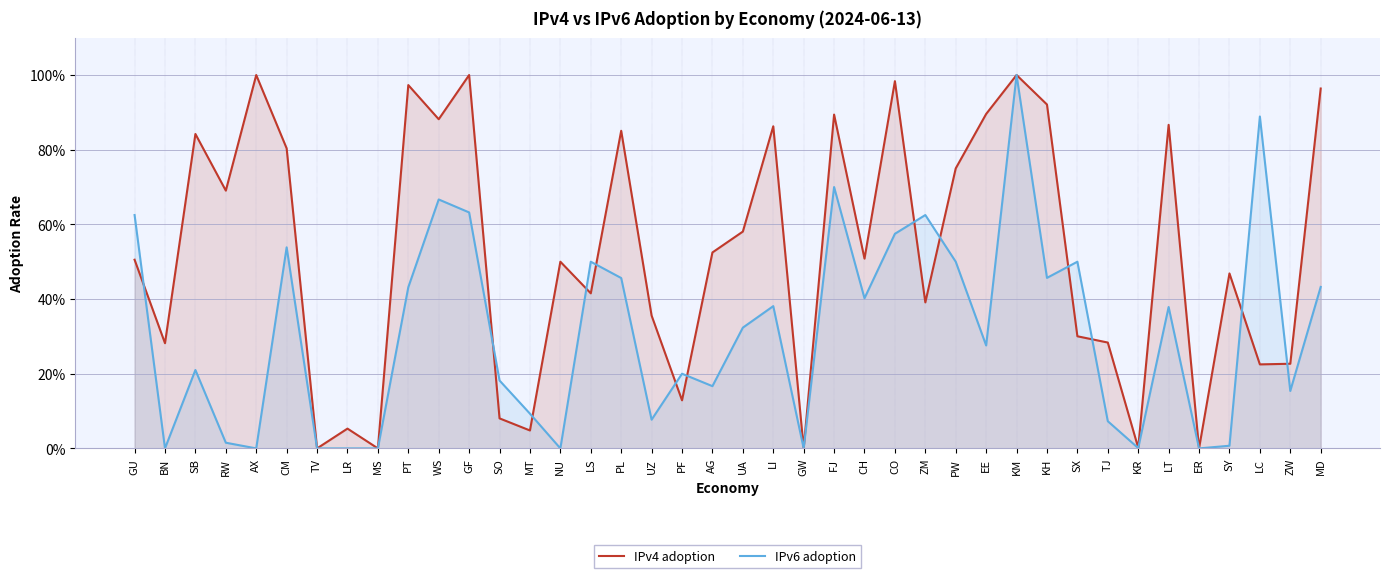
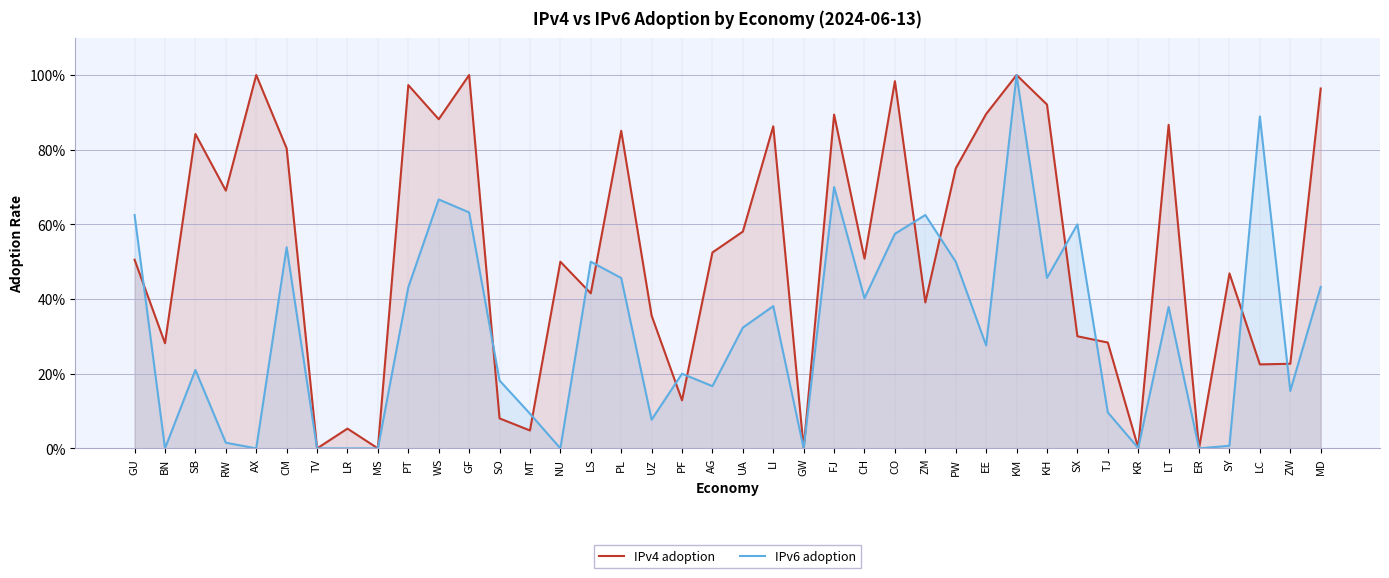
  {
    "IPv4 adoption": {
      "GU": "51%",
      "BN": "28%",
      "SB": "84%",
      "RW": "69%",
      "AX": "100%",
      "CM": "80%",
      "LR": "5%",
      "PT": "97%",
      "WS": "88%",
      "GF": "100%",
      "SO": "8%",
      "MT": "5%",
      "NU": "50%",
      "LS": "42%",
      "PL": "85%",
      "UZ": "36%",
      "PF": "13%",
      "AG": "52%",
      "UA": "58%",
      "LI": "86%",
      "FJ": "89%",
      "CH": "51%",
      "CO": "98%",
      "ZM": "39%",
      "PW": "75%",
      "EE": "90%",
      "KH": "92%",
      "SX": "30%",
      "TJ": "28%",
      "LT": "87%",
      "SY": "47%",
      "LC": "23%",
      "ZW": "23%",
      "MD": "96%"
    },
    "IPv6 adoption": {
      "GU": "63%",
      "BN": "0%",
      "SB": "21%",
      "RW": "2%",
      "AX": "0%",
      "CM": "54%",
      "LR": "0%",
      "PT": "43%",
      "WS": "67%",
      "GF": "63%",
      "SO": "18%",
      "MT": "9%",
      "NU": "0%",
      "LS": "50%",
      "PL": "46%",
      "UZ": "8%",
      "PF": "20%",
      "AG": "17%",
      "UA": "32%",
      "LI": "38%",
      "FJ": "70%",
      "CH": "40%",
      "CO": "57%",
      "ZM": "63%",
      "PW": "50%",
      "EE": "28%",
      "KH": "46%",
-     "SX": "50%",
-     "TJ": "7%",
+     "SX": "60%",
+     "TJ": "10%",
      "LT": "38%",
      "SY": "1%",
      "LC": "89%",
      "ZW": "15%",
      "MD": "43%"
    }
  }
